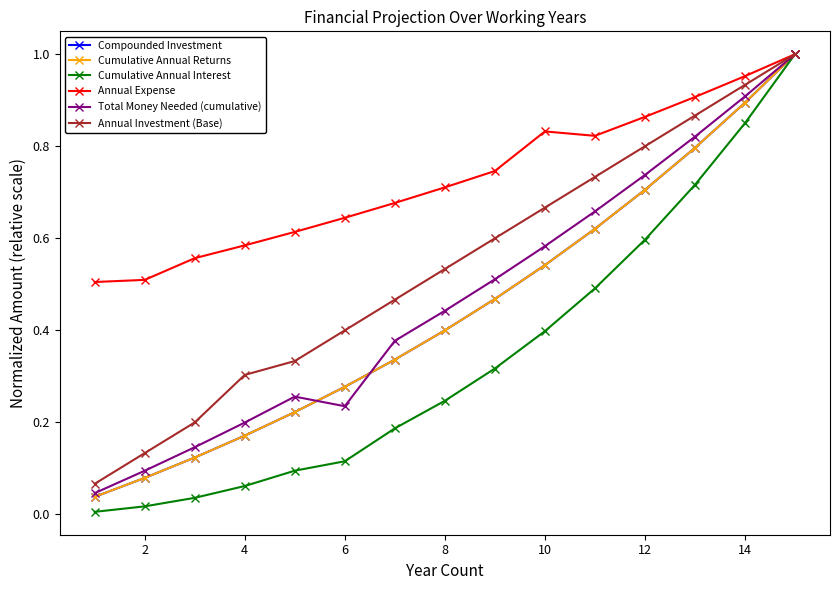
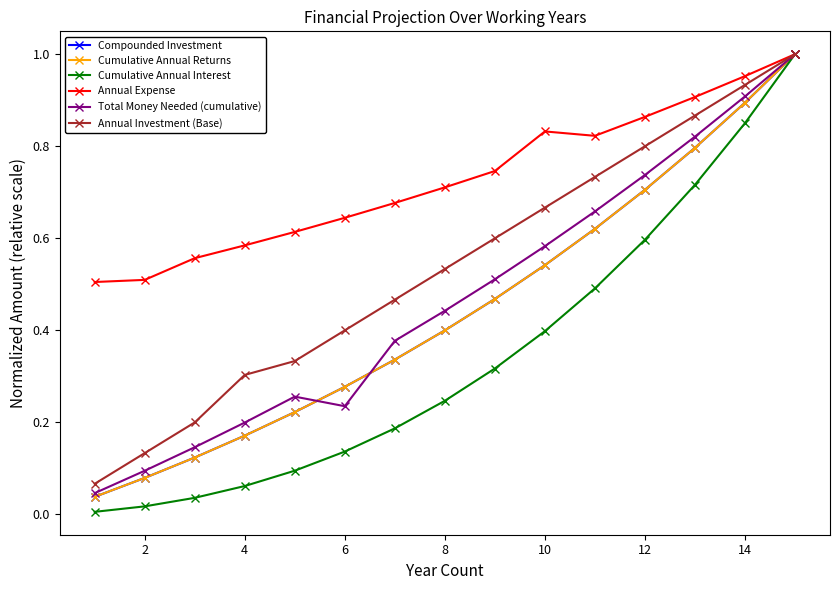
  {
    "Cumulative Annual Returns": {
      "2": 0.08,
      "4": 0.17,
      "6": 0.28,
      "8": 0.40,
      "10": 0.54,
      "12": 0.71,
      "14": 0.89
    },
    "Cumulative Annual Interest": {
      "2": 0.02,
      "4": 0.06,
-     "6": 0.12,
+     "6": 0.14,
      "8": 0.25,
      "10": 0.40,
      "12": 0.60,
      "14": 0.85
    },
    "Annual Expense": {
      "2": 0.51,
      "4": 0.58,
      "6": 0.64,
      "8": 0.71,
      "10": 0.83,
      "12": 0.86,
      "14": 0.95
    },
    "Total Money Needed (cumulative)": {
      "2": 0.10,
      "4": 0.20,
      "6": 0.24,
      "8": 0.44,
      "10": 0.58,
      "12": 0.74,
      "14": 0.91
    },
    "Annual Investment (Base)": {
      "2": 0.13,
      "4": 0.30,
      "6": 0.40,
      "8": 0.53,
      "10": 0.67,
      "12": 0.80,
      "14": 0.93
    }
  }
